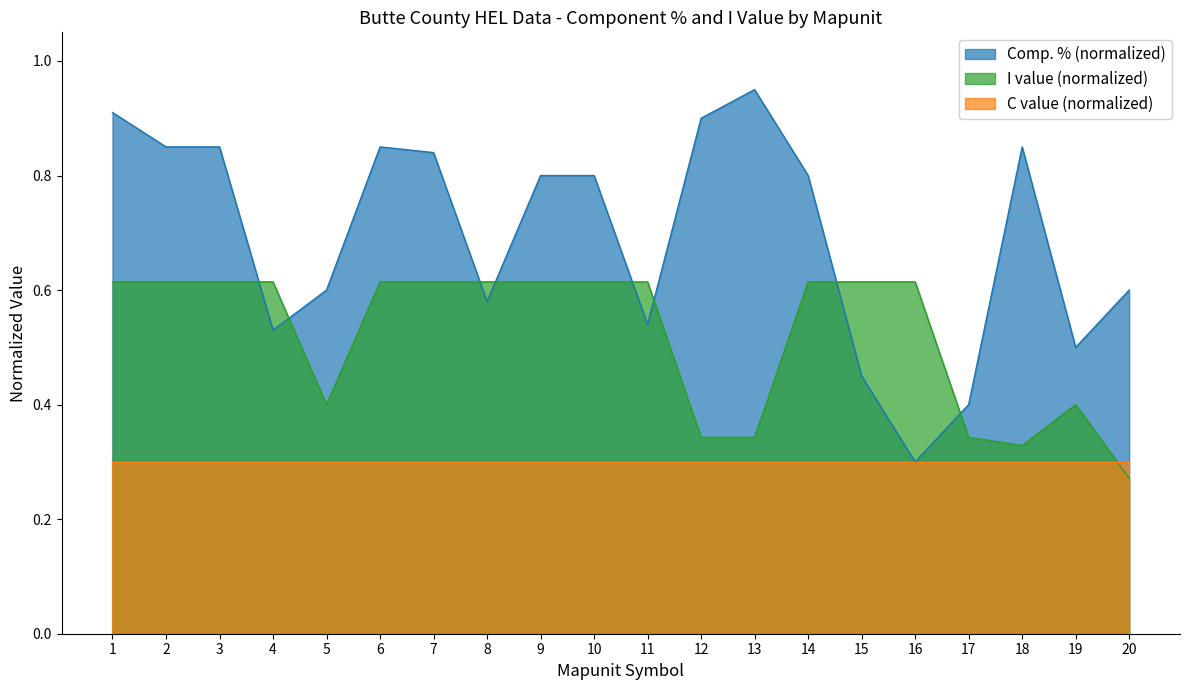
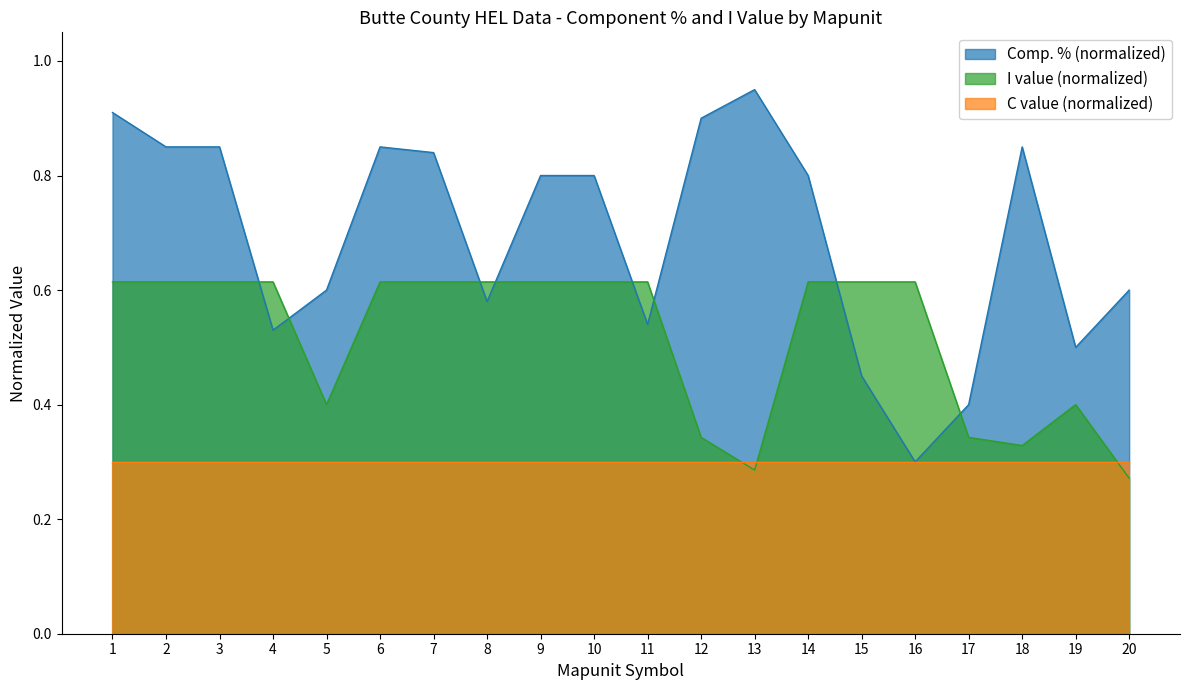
  {
    "Comp. % (normalized)": {
      "1": 0.91,
      "2": 0.85,
      "3": 0.85,
      "4": 0.53,
      "5": 0.60,
      "6": 0.85,
      "7": 0.84,
      "8": 0.58,
      "9": 0.80,
      "10": 0.80,
      "11": 0.54,
      "12": 0.90,
      "13": 0.95,
      "14": 0.80,
      "15": 0.45,
      "17": 0.40,
      "18": 0.85,
      "19": 0.50,
      "20": 0.60
    },
    "I value (normalized)": {
      "1": 0.61,
      "2": 0.61,
      "3": 0.61,
      "4": 0.61,
      "5": 0.40,
      "6": 0.61,
      "7": 0.61,
      "8": 0.61,
      "9": 0.61,
      "10": 0.61,
      "11": 0.61,
      "12": 0.34,
-     "13": 0.34,
+     "13": 0.29,
      "14": 0.61,
      "15": 0.61,
      "16": 0.61,
      "17": 0.34,
      "18": 0.33,
      "19": 0.40,
      "20": 0.27
    },
    "C value (normalized)": {
      "1": 0.30,
      "2": 0.30,
      "3": 0.30,
      "4": 0.30,
      "5": 0.30,
      "6": 0.30,
      "7": 0.30,
      "8": 0.30,
      "9": 0.30,
      "10": 0.30,
      "11": 0.30,
      "12": 0.30,
      "13": 0.30,
      "14": 0.30,
      "15": 0.30,
      "17": 0.30,
      "18": 0.30,
      "19": 0.30,
      "20": 0.30
    }
  }
